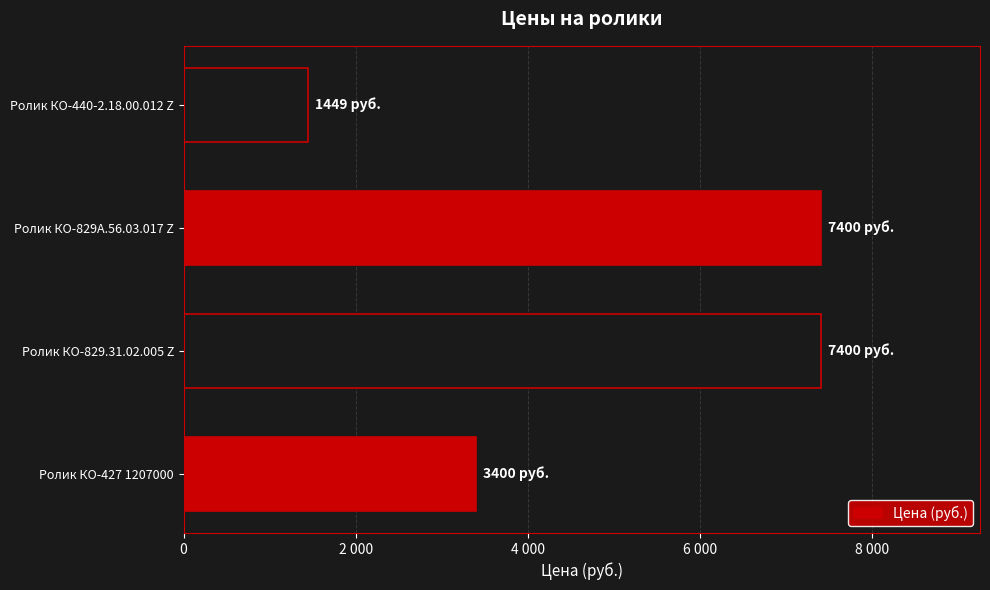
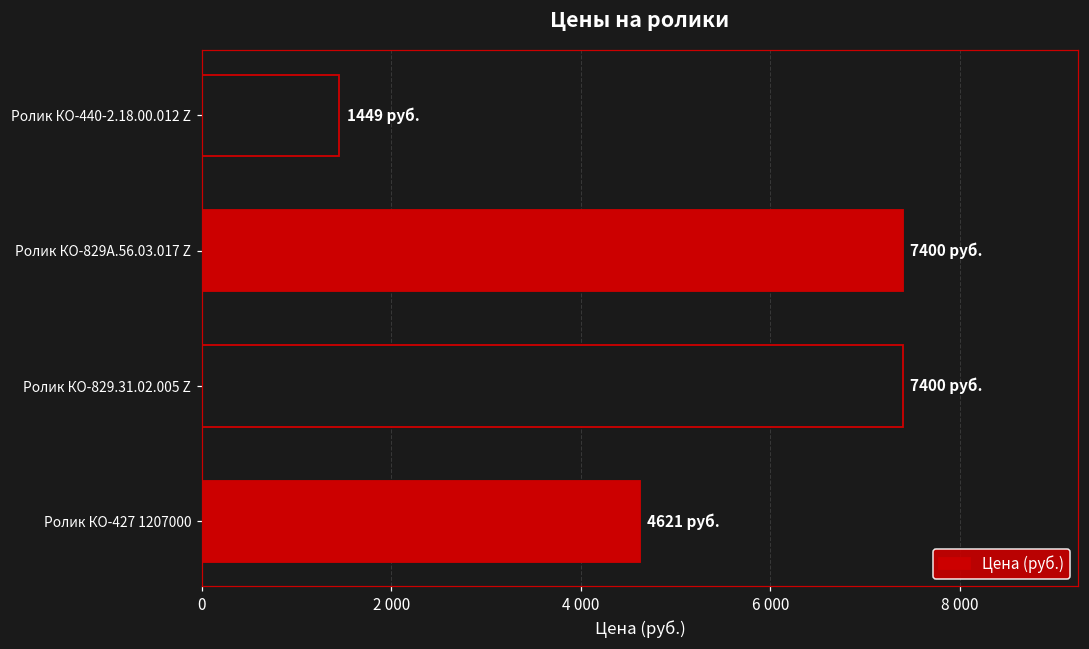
  {
    "Ролик КО-440-2.18.00.012 Z": 1449,
    "Ролик КО-829А.56.03.017 Z": 7400,
    "Ролик КО-829.31.02.005 Z": 7400,
-   "Ролик КО-427 1207000": 3400
+   "Ролик КО-427 1207000": 4621
  }
